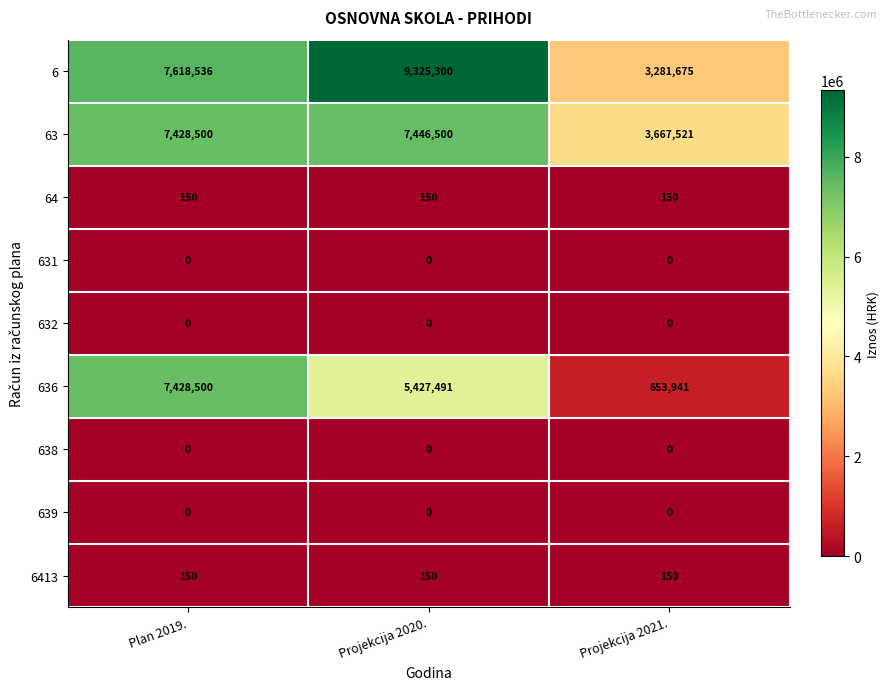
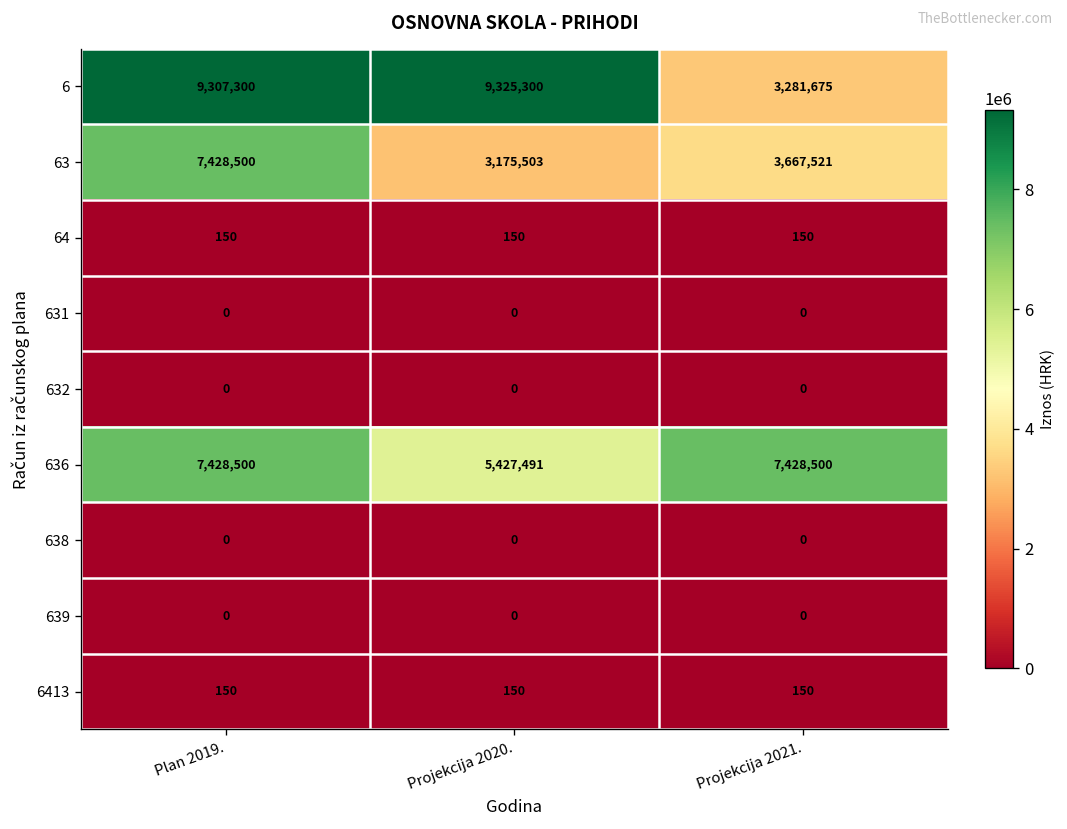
  {
    "6": {
-     "Plan 2019.": "7,618,536",
+     "Plan 2019.": "9,307,300",
      "Projekcija 2020.": "9,325,300",
      "Projekcija 2021.": "3,281,675"
    },
    "63": {
      "Plan 2019.": "7,428,500",
-     "Projekcija 2020.": "7,446,500",
+     "Projekcija 2020.": "3,175,503",
      "Projekcija 2021.": "3,667,521"
    },
    "64": {
      "Plan 2019.": "150",
      "Projekcija 2020.": "150",
      "Projekcija 2021.": "150"
    },
    "631": {
      "Plan 2019.": "0",
      "Projekcija 2020.": "0",
      "Projekcija 2021.": "0"
    },
    "632": {
      "Plan 2019.": "0",
      "Projekcija 2020.": "0",
      "Projekcija 2021.": "0"
    },
    "636": {
      "Plan 2019.": "7,428,500",
      "Projekcija 2020.": "5,427,491",
-     "Projekcija 2021.": "653,941"
+     "Projekcija 2021.": "7,428,500"
    },
    "638": {
      "Plan 2019.": "0",
      "Projekcija 2020.": "0",
      "Projekcija 2021.": "0"
    },
    "639": {
      "Plan 2019.": "0",
      "Projekcija 2020.": "0",
      "Projekcija 2021.": "0"
    },
    "6413": {
      "Plan 2019.": "150",
      "Projekcija 2020.": "150",
      "Projekcija 2021.": "150"
    }
  }
